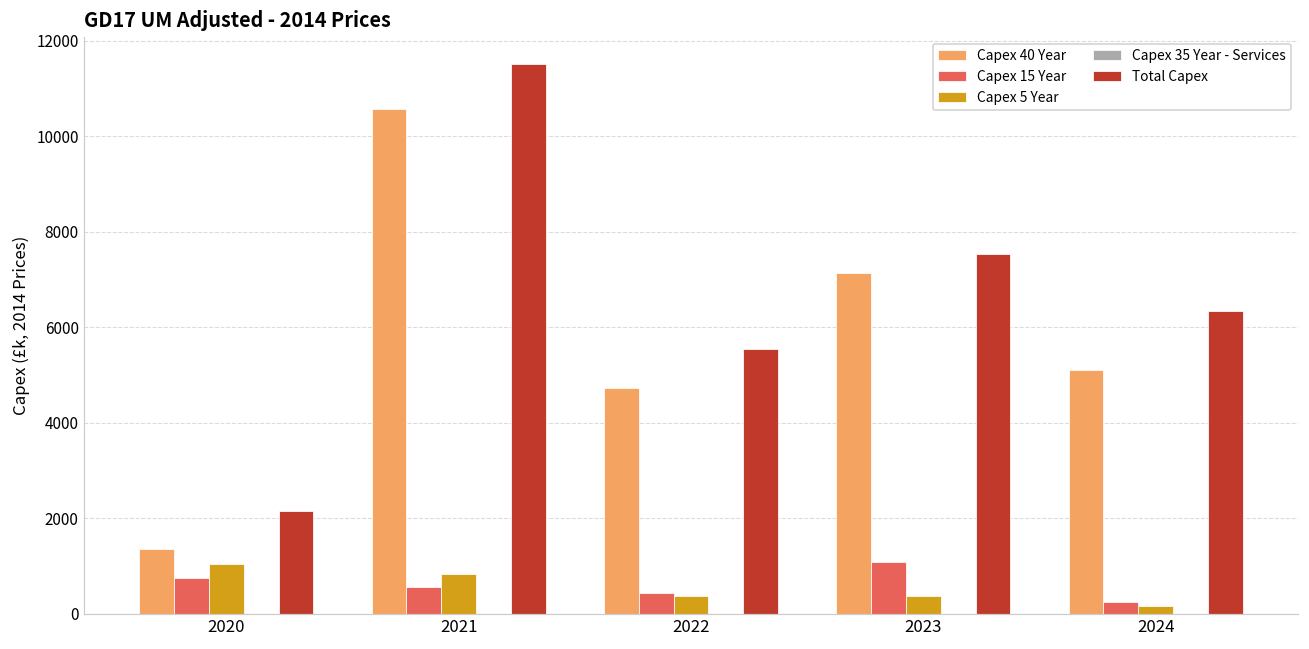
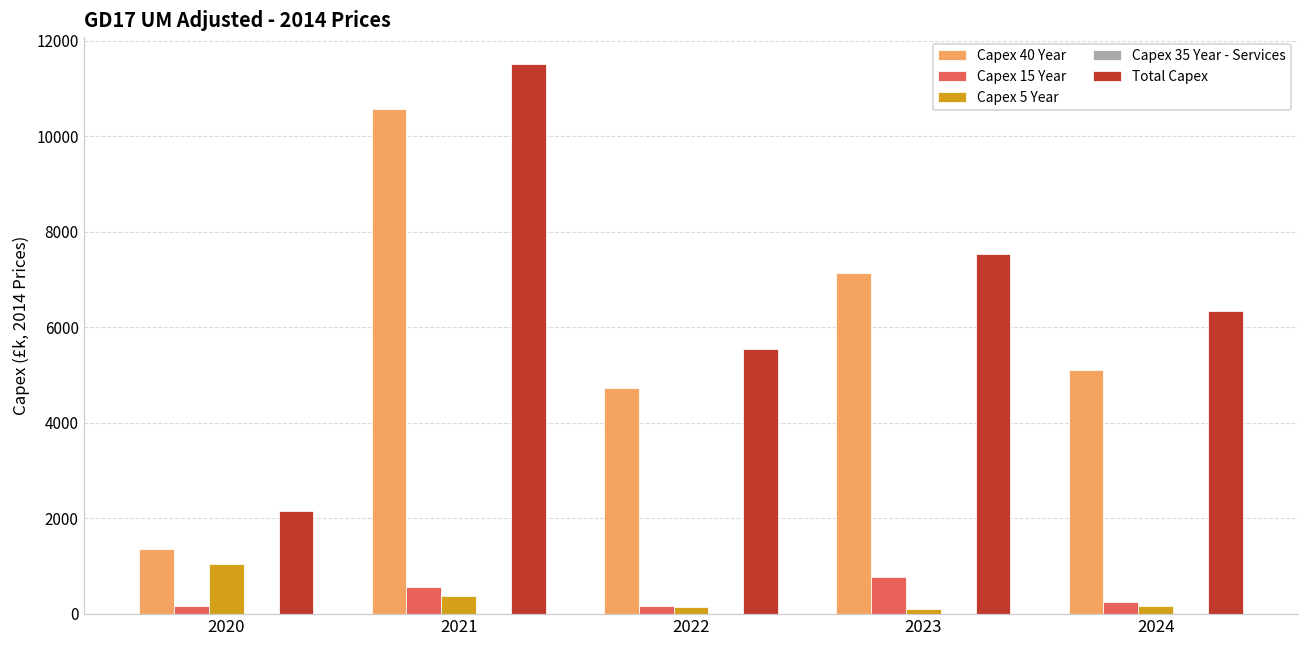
  {
    "Capex 40 Year": {
      "2020": 1400,
      "2021": 10600,
      "2022": 4700,
      "2023": 7100,
      "2024": 5100
    },
    "Capex 15 Year": {
-     "2020": 800,
+     "2020": 200,
      "2021": 600,
-     "2022": 400,
-     "2023": 1100,
+     "2022": 200,
+     "2023": 800,
      "2024": 200
    },
    "Capex 5 Year": {
      "2020": 1000,
-     "2021": 800,
-     "2022": 400,
-     "2023": 400,
+     "2021": 400,
+     "2022": 100,
+     "2023": 100,
      "2024": 200
    },
    "Capex 35 Year - Services": {
      "2020": 0,
      "2021": 0,
      "2022": 0,
      "2023": 0,
      "2024": 0
    },
    "Total Capex": {
      "2020": 2200,
      "2021": 11500,
      "2022": 5600,
      "2023": 7500,
      "2024": 6400
    }
  }
